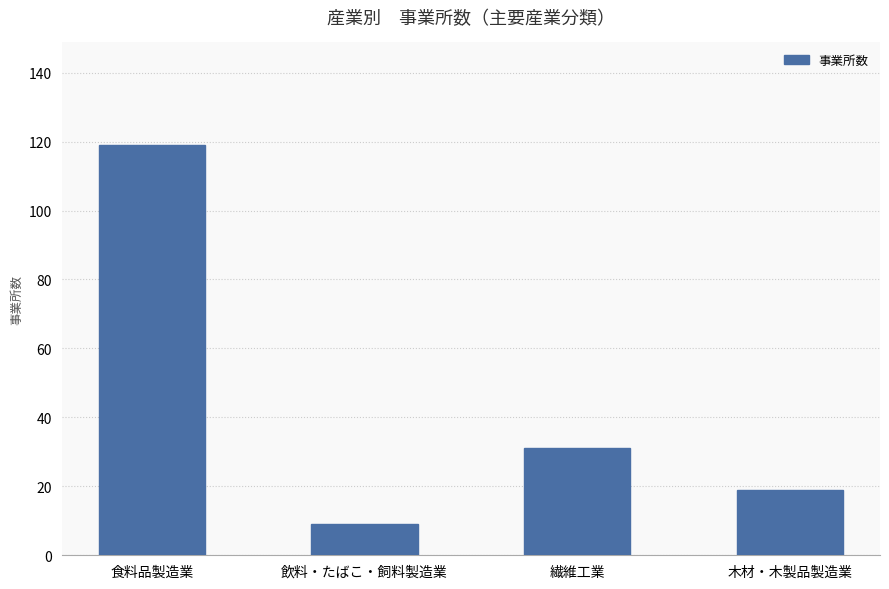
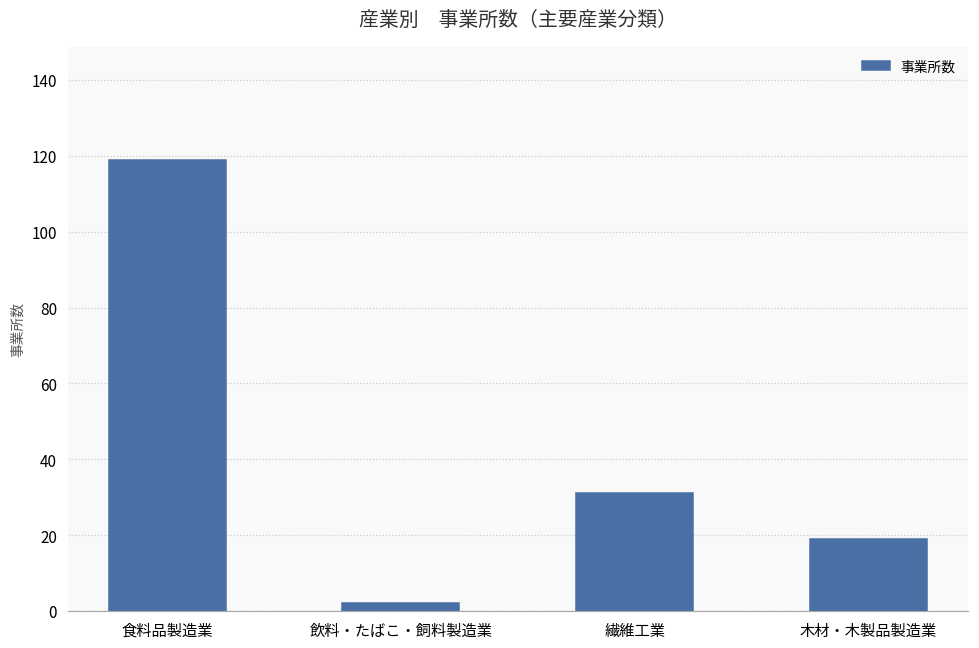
  {
    "食料品製造業": 119,
-   "飲料・たばこ・飼料製造業": 9,
+   "飲料・たばこ・飼料製造業": 2,
    "繊維工業": 31,
    "木材・木製品製造業": 19
  }
